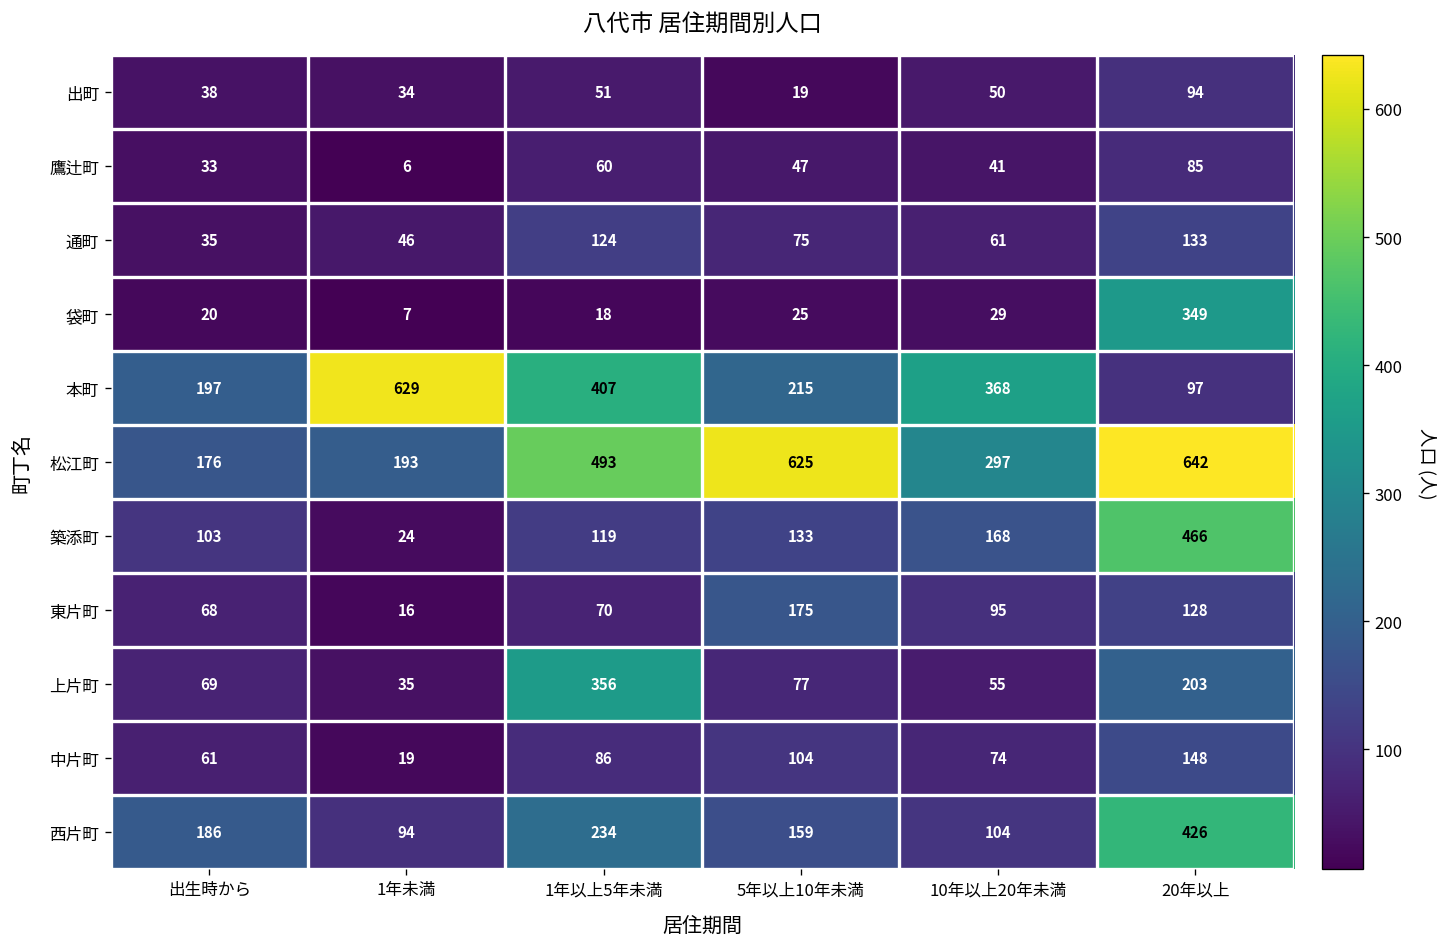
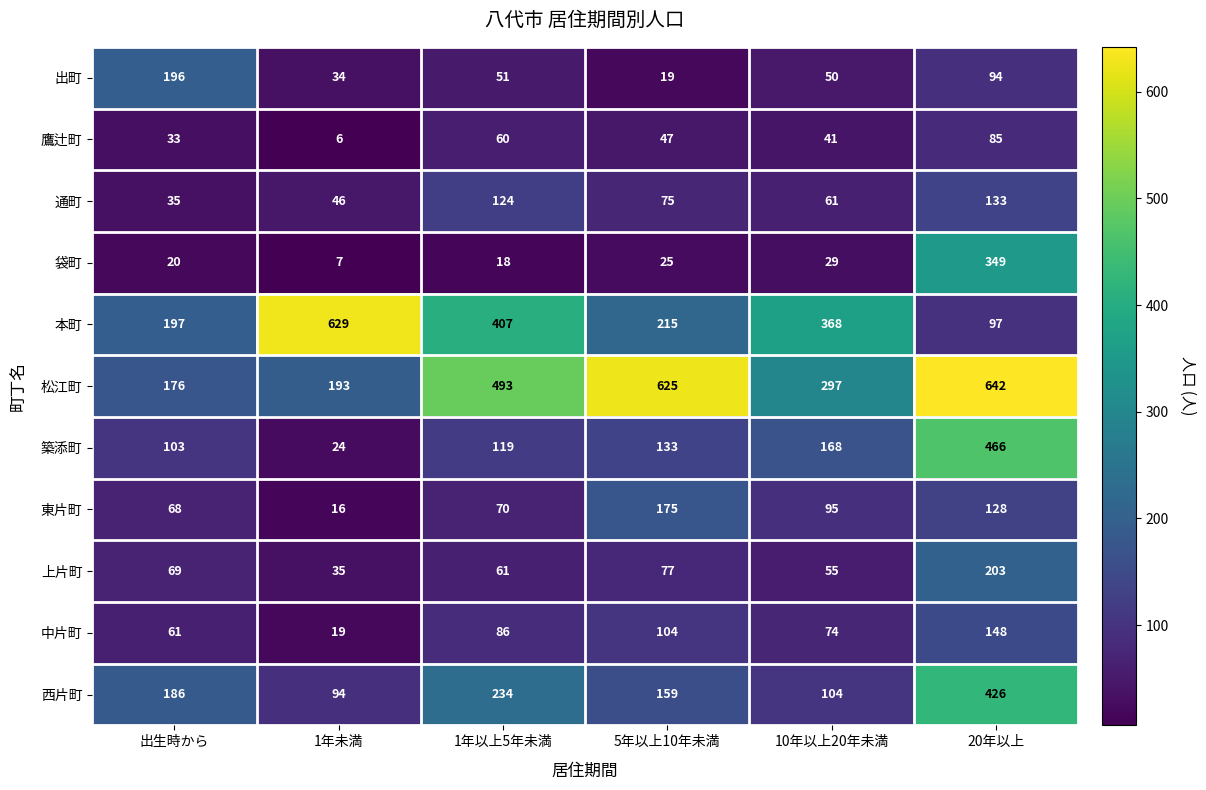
  {
    "出町": {
-     "出生時から": 38,
+     "出生時から": 196,
      "1年未満": 34,
      "1年以上5年未満": 51,
      "5年以上10年未満": 19,
      "10年以上20年未満": 50,
      "20年以上": 94
    },
    "鷹辻町": {
      "出生時から": 33,
      "1年未満": 6,
      "1年以上5年未満": 60,
      "5年以上10年未満": 47,
      "10年以上20年未満": 41,
      "20年以上": 85
    },
    "通町": {
      "出生時から": 35,
      "1年未満": 46,
      "1年以上5年未満": 124,
      "5年以上10年未満": 75,
      "10年以上20年未満": 61,
      "20年以上": 133
    },
    "袋町": {
      "出生時から": 20,
      "1年未満": 7,
      "1年以上5年未満": 18,
      "5年以上10年未満": 25,
      "10年以上20年未満": 29,
      "20年以上": 349
    },
    "本町": {
      "出生時から": 197,
      "1年未満": 629,
      "1年以上5年未満": 407,
      "5年以上10年未満": 215,
      "10年以上20年未満": 368,
      "20年以上": 97
    },
    "松江町": {
      "出生時から": 176,
      "1年未満": 193,
      "1年以上5年未満": 493,
      "5年以上10年未満": 625,
      "10年以上20年未満": 297,
      "20年以上": 642
    },
    "築添町": {
      "出生時から": 103,
      "1年未満": 24,
      "1年以上5年未満": 119,
      "5年以上10年未満": 133,
      "10年以上20年未満": 168,
      "20年以上": 466
    },
    "東片町": {
      "出生時から": 68,
      "1年未満": 16,
      "1年以上5年未満": 70,
      "5年以上10年未満": 175,
      "10年以上20年未満": 95,
      "20年以上": 128
    },
    "上片町": {
      "出生時から": 69,
      "1年未満": 35,
-     "1年以上5年未満": 356,
+     "1年以上5年未満": 61,
      "5年以上10年未満": 77,
      "10年以上20年未満": 55,
      "20年以上": 203
    },
    "中片町": {
      "出生時から": 61,
      "1年未満": 19,
      "1年以上5年未満": 86,
      "5年以上10年未満": 104,
      "10年以上20年未満": 74,
      "20年以上": 148
    },
    "西片町": {
      "出生時から": 186,
      "1年未満": 94,
      "1年以上5年未満": 234,
      "5年以上10年未満": 159,
      "10年以上20年未満": 104,
      "20年以上": 426
    }
  }
